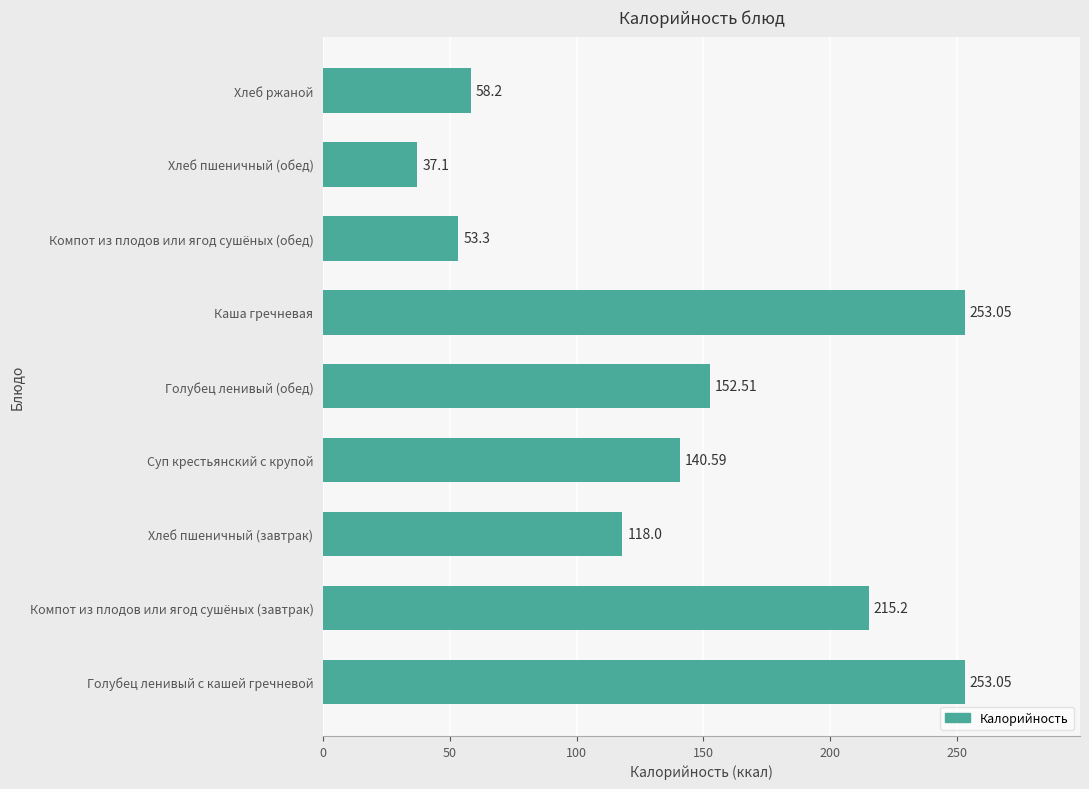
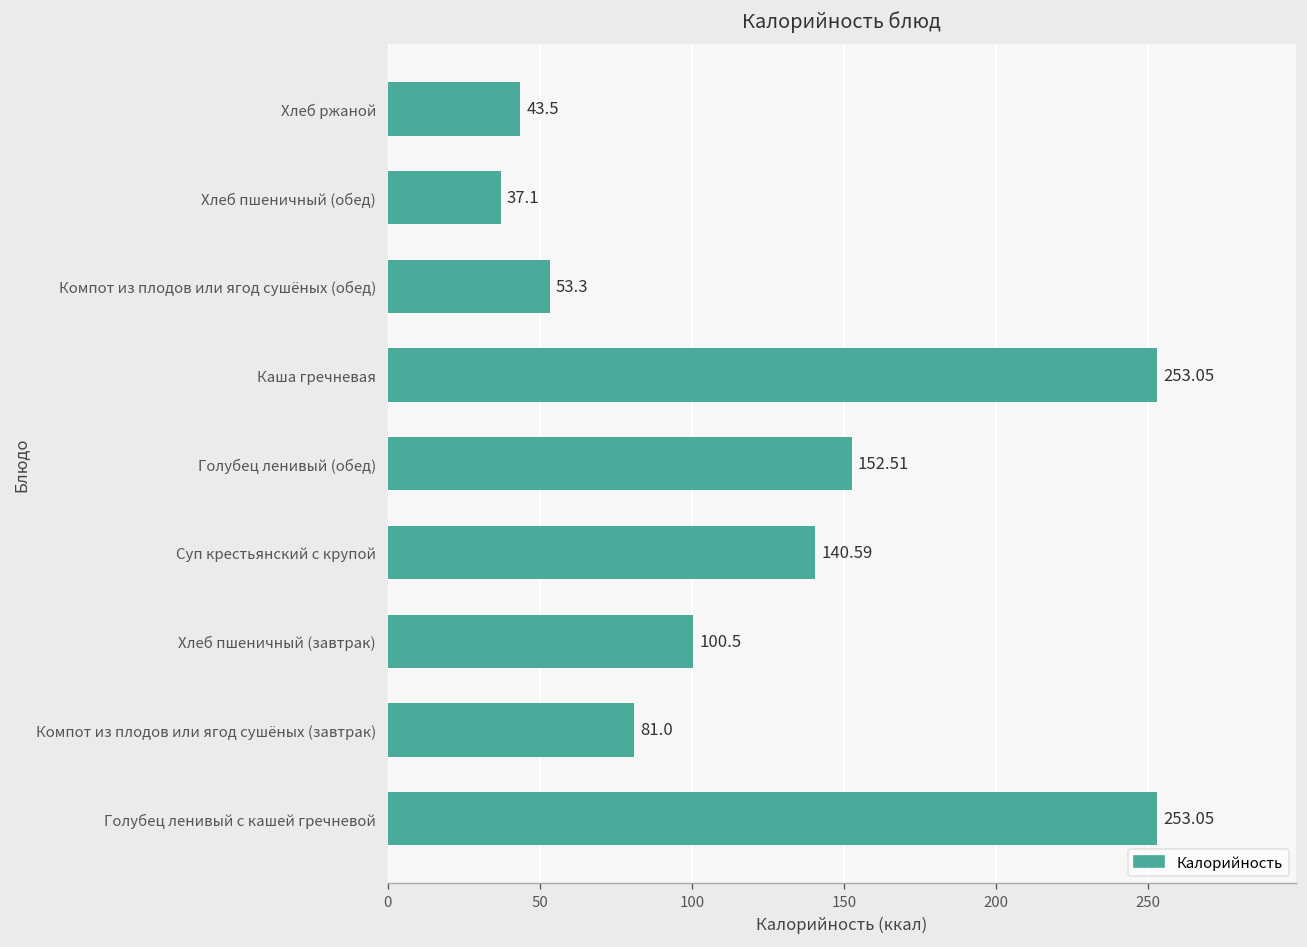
  {
-   "Хлеб ржаной": 58.2,
+   "Хлеб ржаной": 43.5,
    "Хлеб пшеничный (обед)": 37.1,
    "Компот из плодов или ягод сушёных (обед)": 53.3,
    "Каша гречневая": 253.05,
    "Голубец ленивый (обед)": 152.51,
    "Суп крестьянский с крупой": 140.59,
-   "Хлеб пшеничный (завтрак)": 118.0,
-   "Компот из плодов или ягод сушёных (завтрак)": 215.2,
+   "Хлеб пшеничный (завтрак)": 100.5,
+   "Компот из плодов или ягод сушёных (завтрак)": 81.0,
    "Голубец ленивый с кашей гречневой": 253.05
  }
